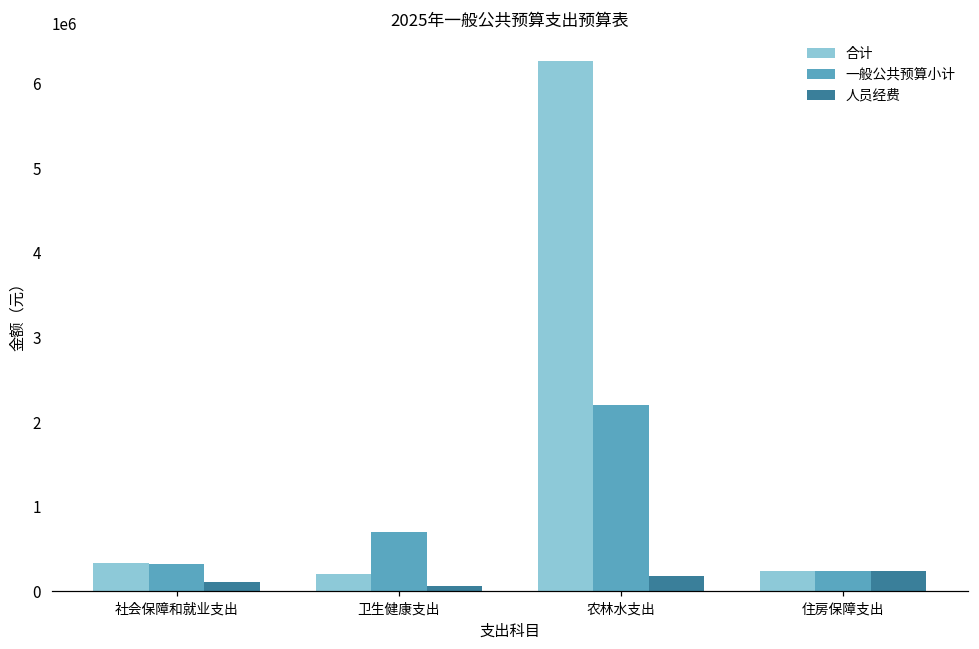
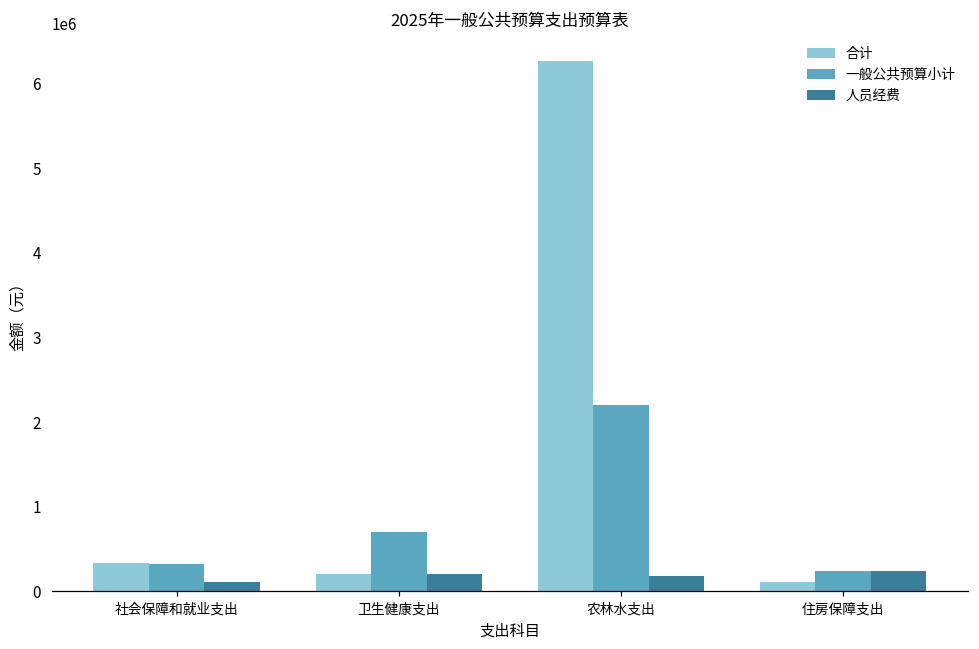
  {
    "合计": {
      "社会保障和就业支出": 300000,
      "卫生健康支出": 200000,
      "农林水支出": 6300000,
-     "住房保障支出": 200000
+     "住房保障支出": 100000
    },
    "一般公共预算小计": {
      "社会保障和就业支出": 300000,
      "卫生健康支出": 700000,
      "农林水支出": 2200000,
      "住房保障支出": 200000
    },
    "人员经费": {
      "社会保障和就业支出": 100000,
-     "卫生健康支出": 100000,
+     "卫生健康支出": 200000,
      "农林水支出": 200000,
      "住房保障支出": 200000
    }
  }
